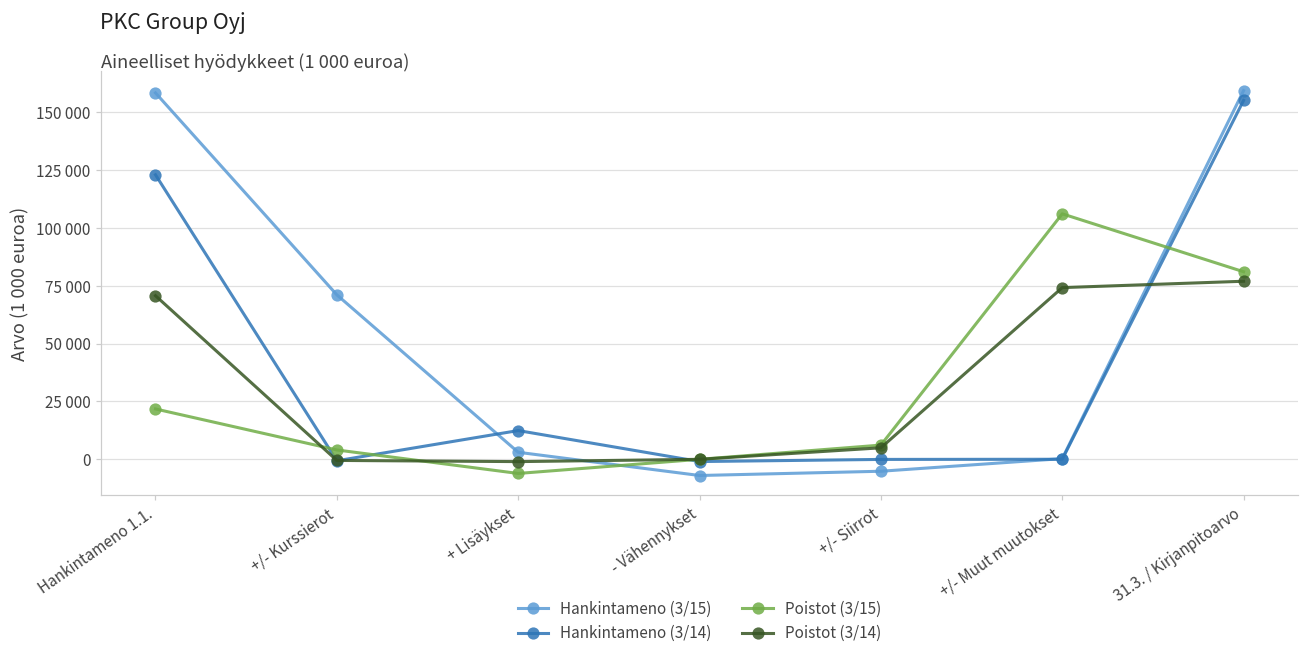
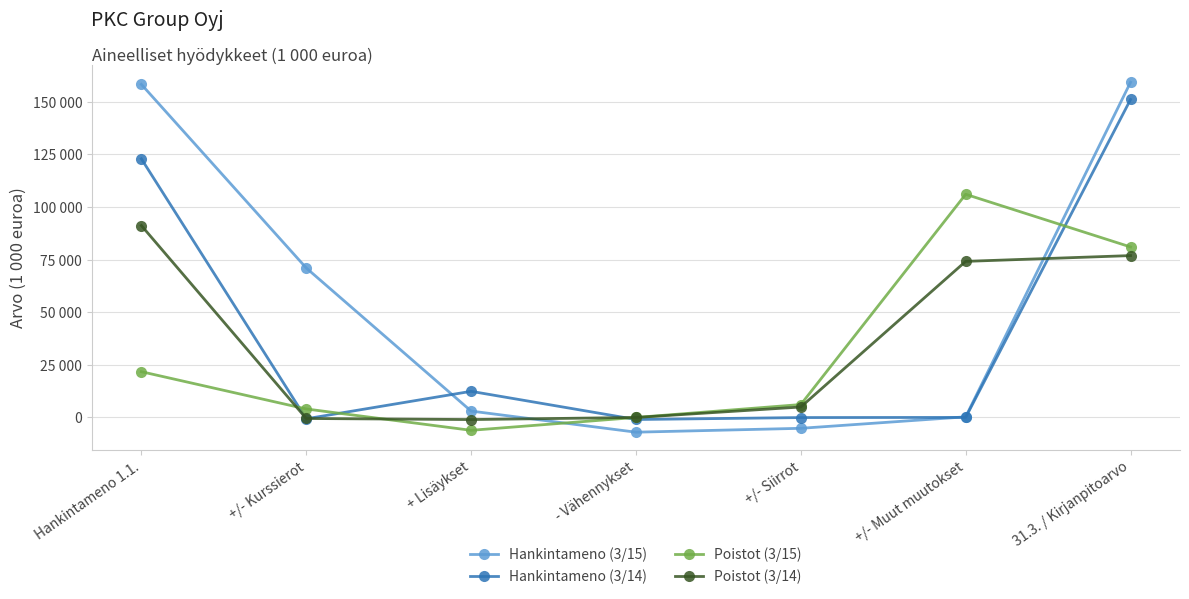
  {
    "Hankintameno (3/15)": {
      "Hankintameno 1.1.": 158000,
      "+/- Kurssierot": 71000,
      "+ Lisäykset": 3000,
      "- Vähennykset": -7000,
      "+/- Siirrot": -5000,
      "31.3. / Kirjanpitoarvo": 159000
    },
    "Hankintameno (3/14)": {
      "Hankintameno 1.1.": 123000,
      "+ Lisäykset": 12000,
      "+/- Siirrot": 0,
-     "31.3. / Kirjanpitoarvo": 155000
+     "31.3. / Kirjanpitoarvo": 151000
    },
    "Poistot (3/15)": {
      "Hankintameno 1.1.": 22000,
      "+/- Kurssierot": 4000,
      "+ Lisäykset": -6000,
      "+/- Muut muutokset": 106000,
      "31.3. / Kirjanpitoarvo": 81000
    },
    "Poistot (3/14)": {
-     "Hankintameno 1.1.": 71000,
+     "Hankintameno 1.1.": 91000,
      "+ Lisäykset": -1000,
      "+/- Muut muutokset": 74000,
      "31.3. / Kirjanpitoarvo": 77000
    }
  }
